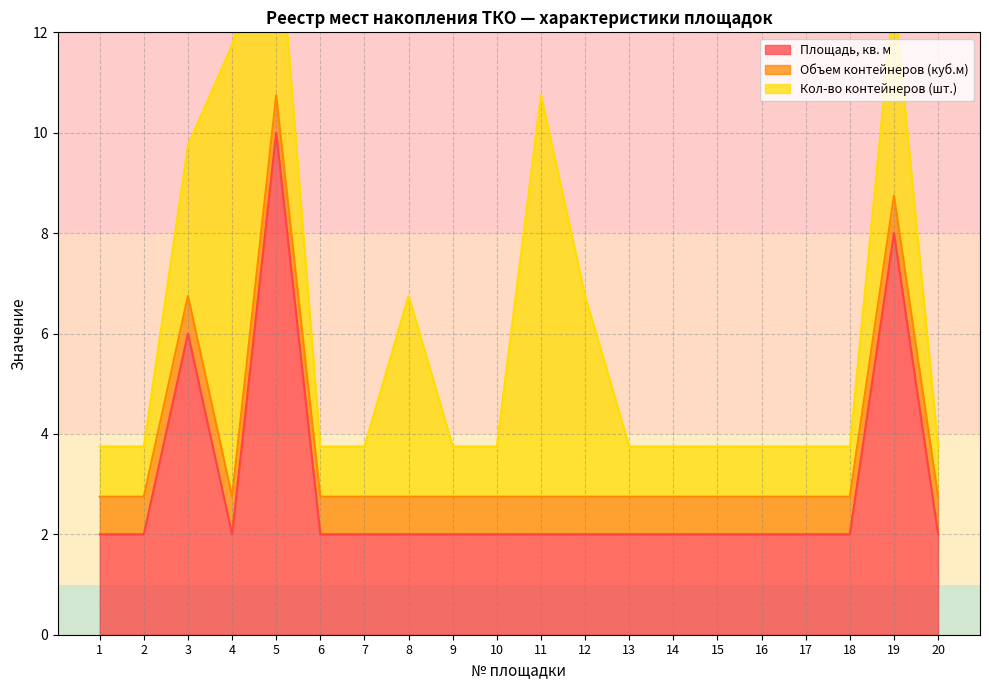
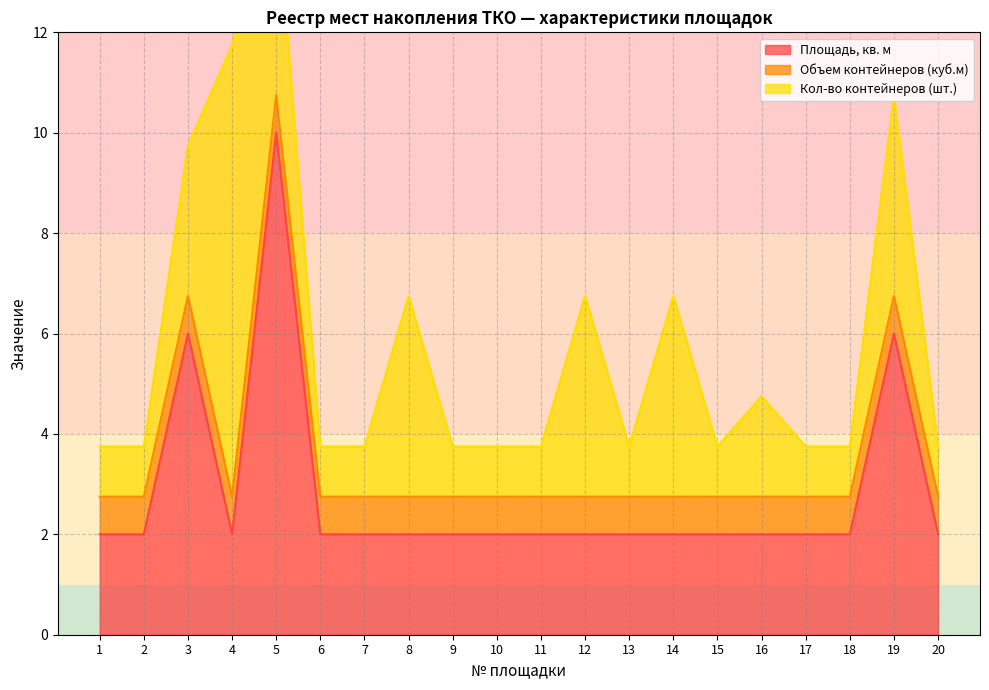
  {
    "Площадь, кв. м": {
      "1": 2,
      "2": 2,
      "3": 6,
      "4": 2,
      "5": 10,
      "6": 2,
      "7": 2,
      "8": 2,
      "9": 2,
      "10": 2,
      "11": 2,
      "12": 2,
      "13": 2,
      "14": 2,
      "15": 2,
      "16": 2,
      "17": 2,
      "18": 2,
-     "19": 8,
+     "19": 6,
      "20": 2
    },
    "Объем контейнеров (куб.м)": {
      "1": 0.8,
      "2": 0.8,
      "3": 0.8,
      "4": 0.8,
      "5": 0.8,
      "6": 0.8,
      "7": 0.8,
      "8": 0.8,
      "9": 0.8,
      "10": 0.8,
      "11": 0.8,
      "12": 0.8,
      "13": 0.8,
      "14": 0.8,
      "15": 0.8,
      "16": 0.8,
      "17": 0.8,
      "18": 0.8,
      "19": 0.8,
      "20": 0.8
    },
    "Кол-во контейнеров (шт.)": {
      "1": 1,
      "2": 1,
      "3": 3,
      "4": 9,
      "6": 1,
      "7": 1,
      "8": 4,
      "9": 1,
      "10": 1,
-     "11": 8,
+     "11": 1,
      "12": 4,
      "13": 1,
-     "14": 1,
+     "14": 4,
      "15": 1,
-     "16": 1,
+     "16": 2,
      "17": 1,
      "18": 1,
      "20": 1
    }
  }
